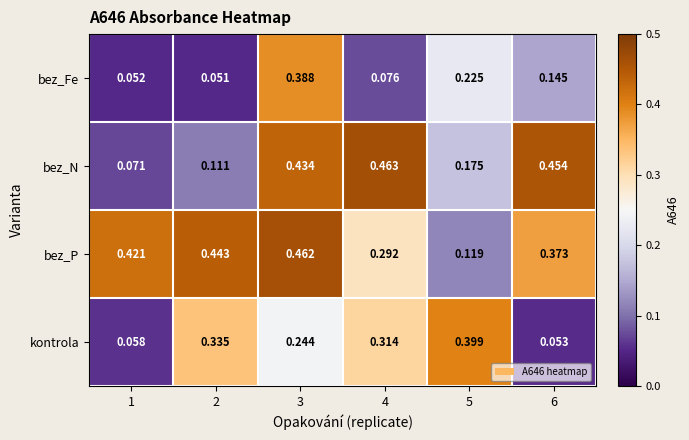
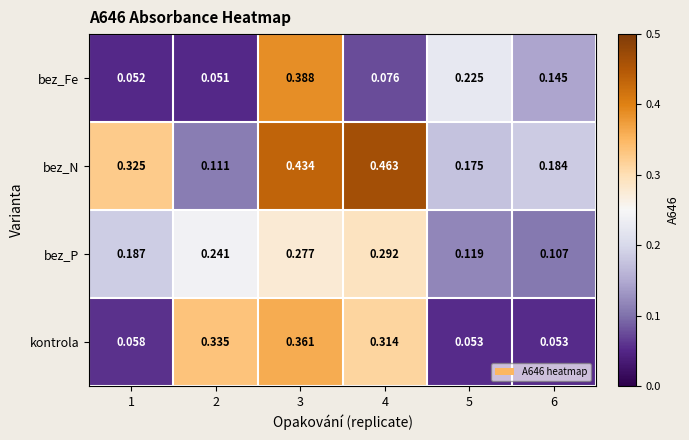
  {
    "bez_Fe": {
      "1": 0.052,
      "2": 0.051,
      "3": 0.388,
      "4": 0.076,
      "5": 0.225,
      "6": 0.145
    },
    "bez_N": {
-     "1": 0.071,
+     "1": 0.325,
      "2": 0.111,
      "3": 0.434,
      "4": 0.463,
      "5": 0.175,
-     "6": 0.454
+     "6": 0.184
    },
    "bez_P": {
-     "1": 0.421,
-     "2": 0.443,
-     "3": 0.462,
+     "1": 0.187,
+     "2": 0.241,
+     "3": 0.277,
      "4": 0.292,
      "5": 0.119,
-     "6": 0.373
+     "6": 0.107
    },
    "kontrola": {
      "1": 0.058,
      "2": 0.335,
-     "3": 0.244,
+     "3": 0.361,
      "4": 0.314,
-     "5": 0.399,
+     "5": 0.053,
      "6": 0.053
    }
  }
